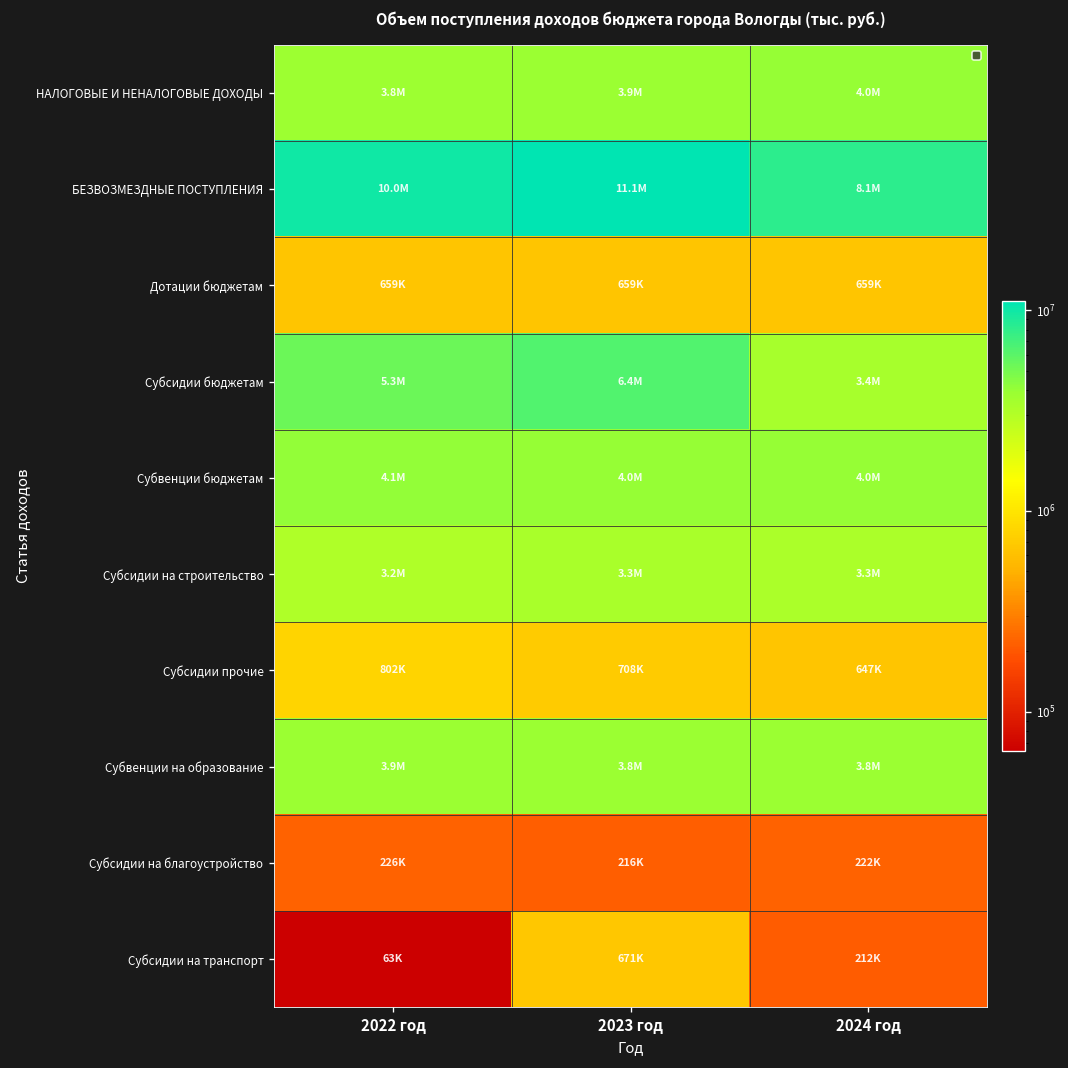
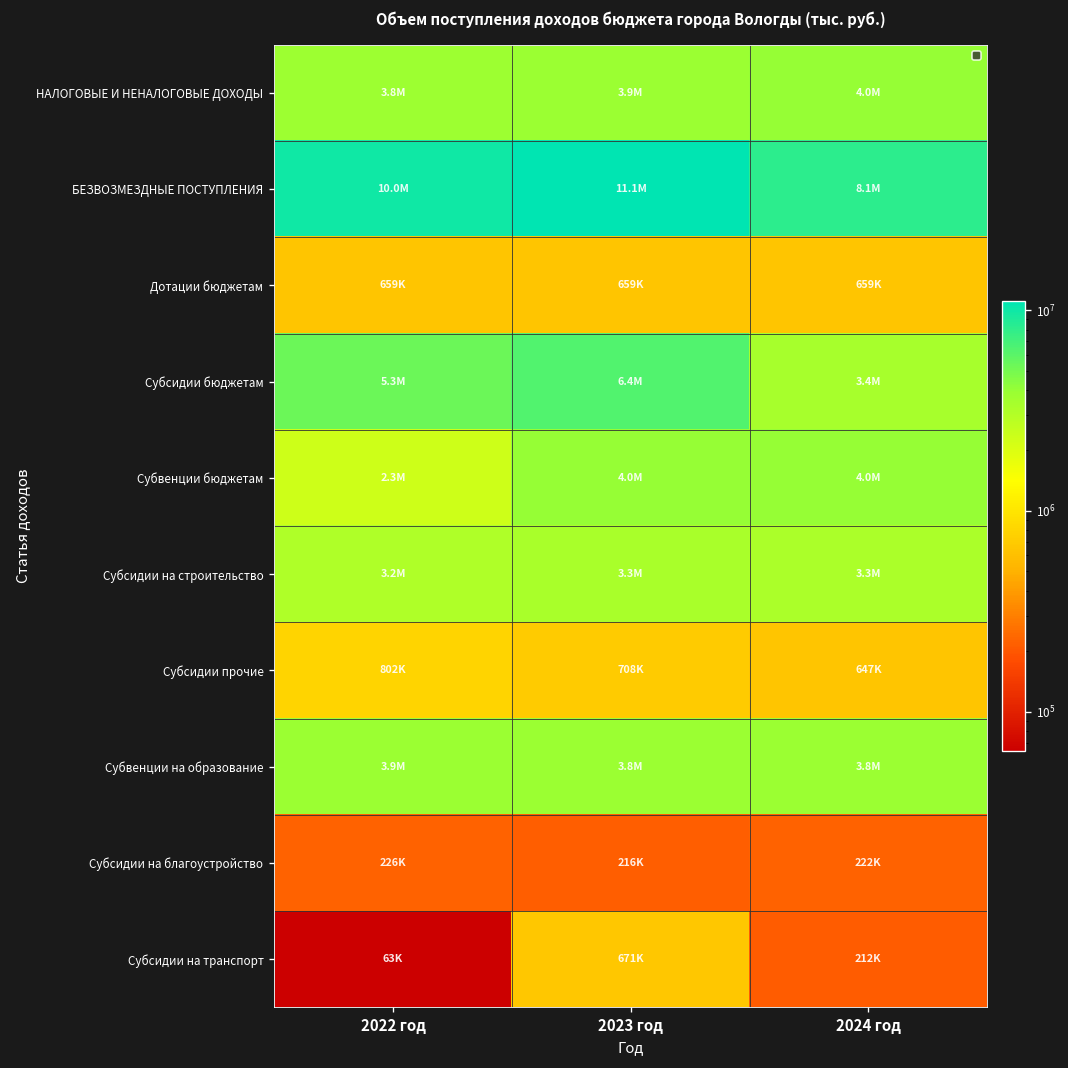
  {
    "НАЛОГОВЫЕ И НЕНАЛОГОВЫЕ ДОХОДЫ": {
      "2022 год": "3.8M",
      "2023 год": "3.9M",
      "2024 год": "4.0M"
    },
    "БЕЗВОЗМЕЗДНЫЕ ПОСТУПЛЕНИЯ": {
      "2022 год": "10.0M",
      "2023 год": "11.1M",
      "2024 год": "8.1M"
    },
    "Дотации бюджетам": {
      "2022 год": "659K",
      "2023 год": "659K",
      "2024 год": "659K"
    },
    "Субсидии бюджетам": {
      "2022 год": "5.3M",
      "2023 год": "6.4M",
      "2024 год": "3.4M"
    },
    "Субвенции бюджетам": {
-     "2022 год": "4.1M",
+     "2022 год": "2.3M",
      "2023 год": "4.0M",
      "2024 год": "4.0M"
    },
    "Субсидии на строительство": {
      "2022 год": "3.2M",
      "2023 год": "3.3M",
      "2024 год": "3.3M"
    },
    "Субсидии прочие": {
      "2022 год": "802K",
      "2023 год": "708K",
      "2024 год": "647K"
    },
    "Субвенции на образование": {
      "2022 год": "3.9M",
      "2023 год": "3.8M",
      "2024 год": "3.8M"
    },
    "Субсидии на благоустройство": {
      "2022 год": "226K",
      "2023 год": "216K",
      "2024 год": "222K"
    },
    "Субсидии на транспорт": {
      "2022 год": "63K",
      "2023 год": "671K",
      "2024 год": "212K"
    }
  }
